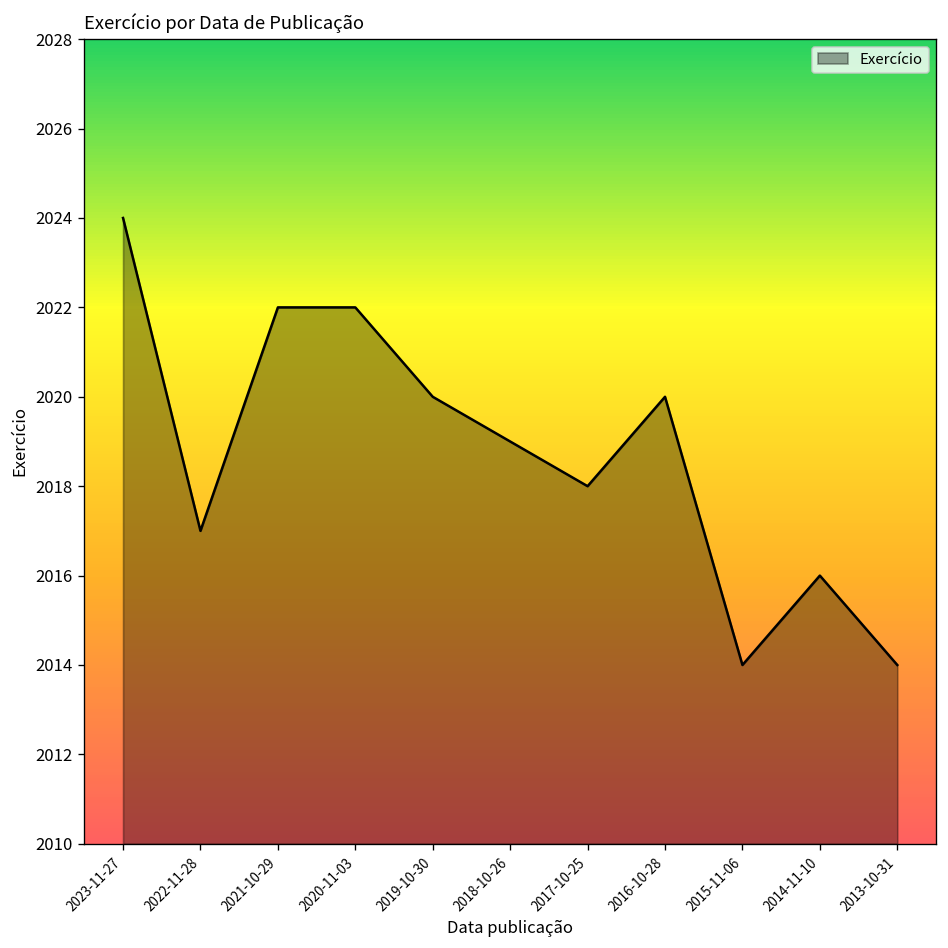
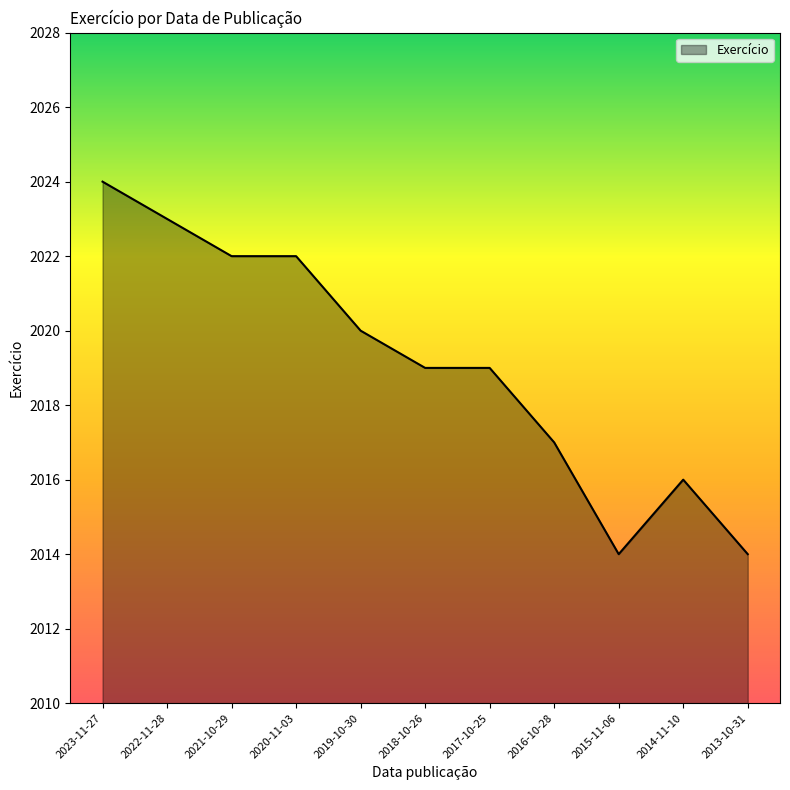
  {
    "2023-11-27": 2024,
-   "2022-11-28": 2017,
+   "2022-11-28": 2023,
    "2021-10-29": 2022,
    "2020-11-03": 2022,
    "2019-10-30": 2020,
    "2018-10-26": 2019,
-   "2017-10-25": 2018,
-   "2016-10-28": 2020,
+   "2017-10-25": 2019,
+   "2016-10-28": 2017,
    "2015-11-06": 2014,
    "2014-11-10": 2016,
    "2013-10-31": 2014
  }
